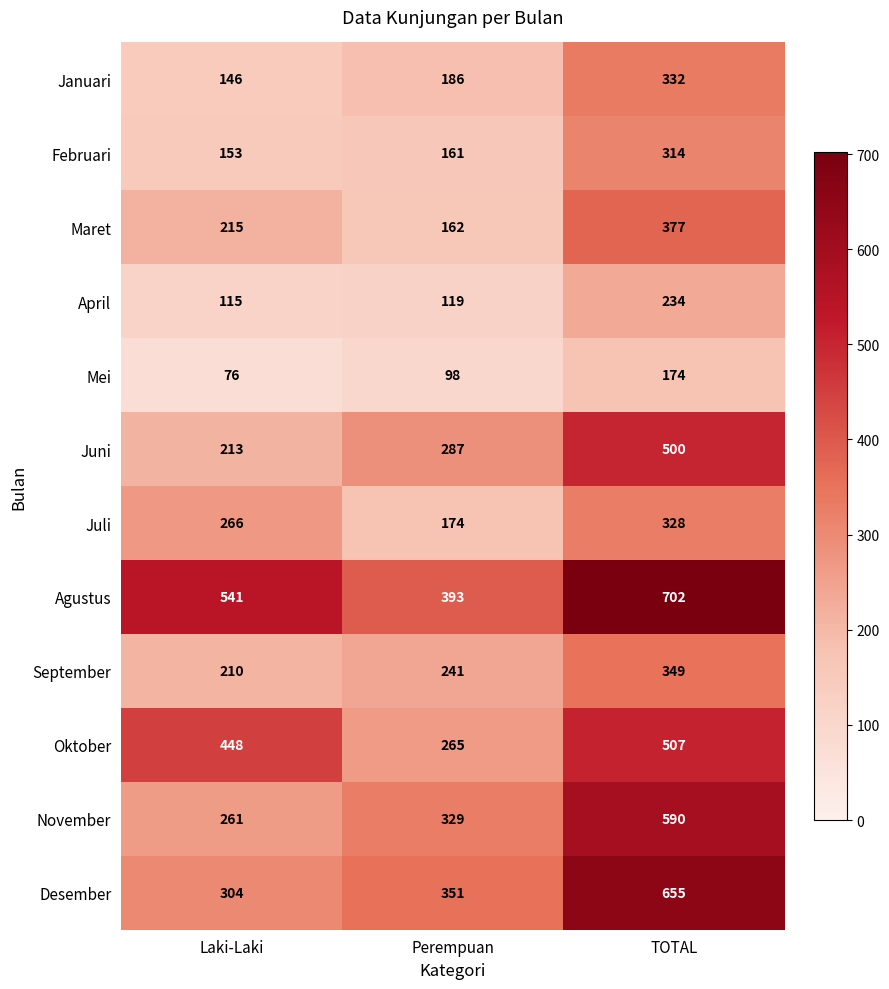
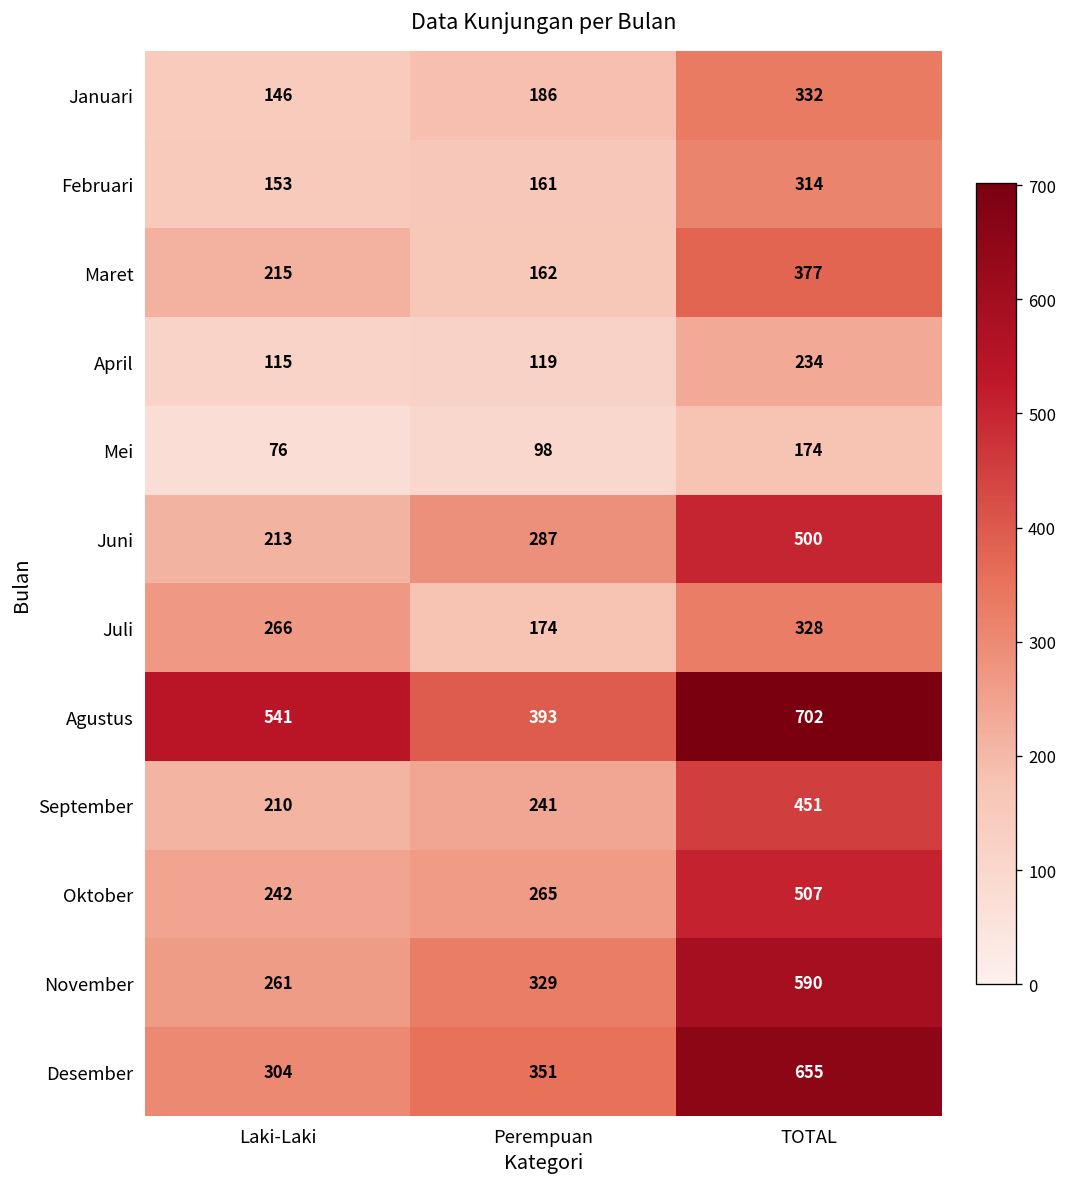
  {
    "Januari": {
      "Laki-Laki": 146,
      "Perempuan": 186,
      "TOTAL": 332
    },
    "Februari": {
      "Laki-Laki": 153,
      "Perempuan": 161,
      "TOTAL": 314
    },
    "Maret": {
      "Laki-Laki": 215,
      "Perempuan": 162,
      "TOTAL": 377
    },
    "April": {
      "Laki-Laki": 115,
      "Perempuan": 119,
      "TOTAL": 234
    },
    "Mei": {
      "Laki-Laki": 76,
      "Perempuan": 98,
      "TOTAL": 174
    },
    "Juni": {
      "Laki-Laki": 213,
      "Perempuan": 287,
      "TOTAL": 500
    },
    "Juli": {
      "Laki-Laki": 266,
      "Perempuan": 174,
      "TOTAL": 328
    },
    "Agustus": {
      "Laki-Laki": 541,
      "Perempuan": 393,
      "TOTAL": 702
    },
    "September": {
      "Laki-Laki": 210,
      "Perempuan": 241,
-     "TOTAL": 349
+     "TOTAL": 451
    },
    "Oktober": {
-     "Laki-Laki": 448,
+     "Laki-Laki": 242,
      "Perempuan": 265,
      "TOTAL": 507
    },
    "November": {
      "Laki-Laki": 261,
      "Perempuan": 329,
      "TOTAL": 590
    },
    "Desember": {
      "Laki-Laki": 304,
      "Perempuan": 351,
      "TOTAL": 655
    }
  }
